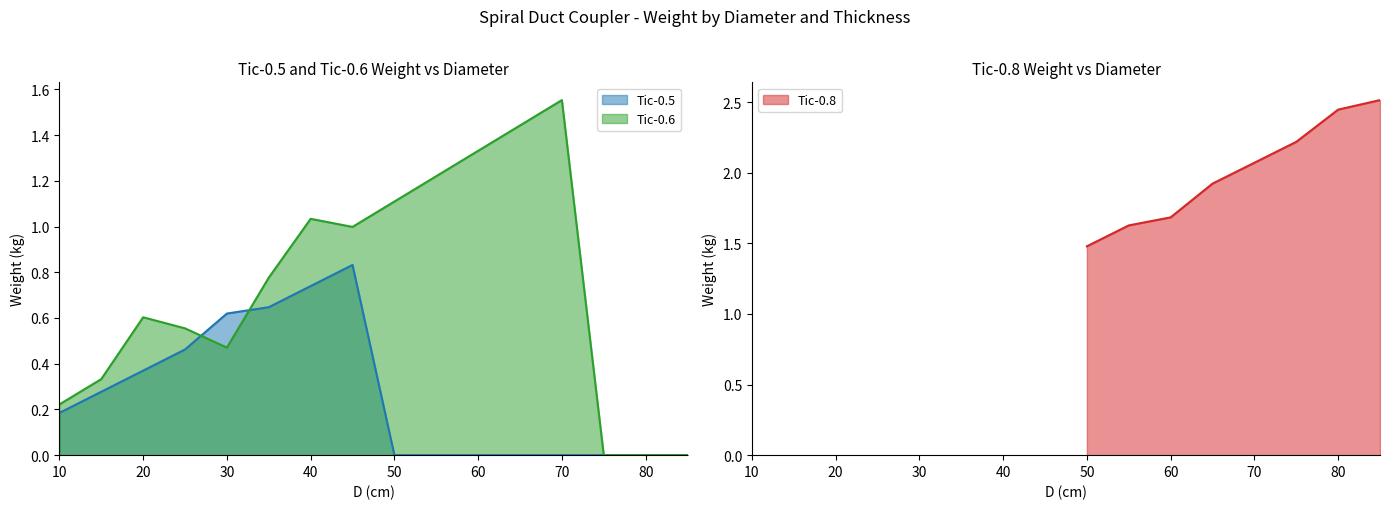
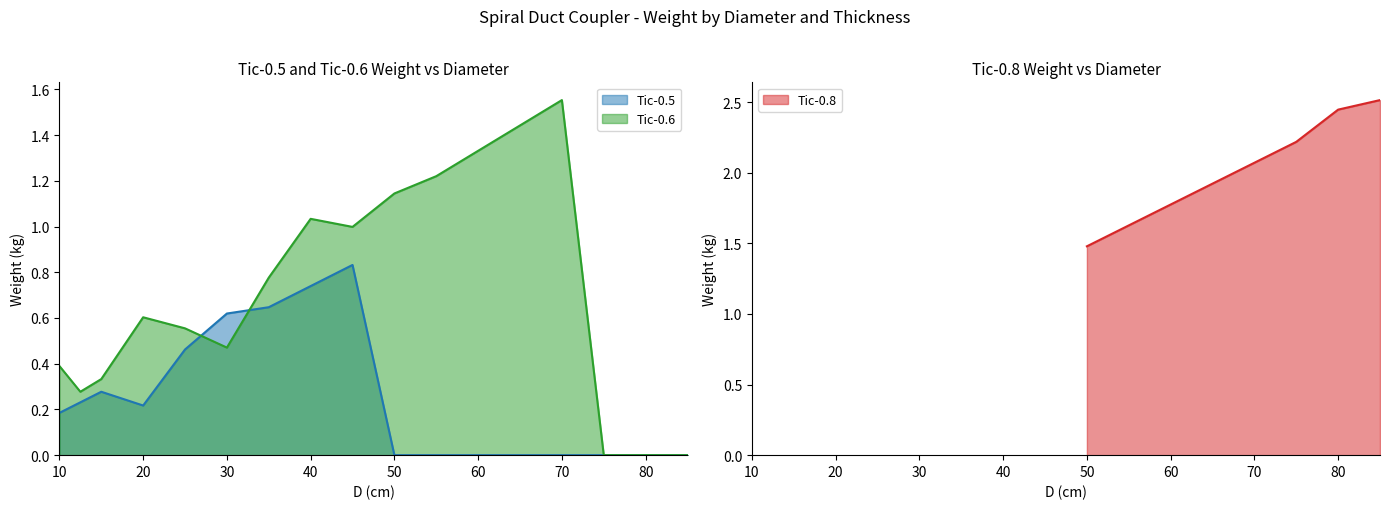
  {
    "Tic-0.5 and Tic-0.6 Weight vs Diameter": {
      "Tic-0.5": {
        "10": 0.18,
-       "20": 0.37,
+       "20": 0.22,
        "30": 0.62,
        "40": 0.74,
        "50": 0.00,
        "60": 0.00,
        "70": 0.00
      },
      "Tic-0.6": {
-       "10": 0.22,
+       "10": 0.39,
        "20": 0.60,
        "30": 0.47,
        "40": 1.03,
-       "50": 1.11,
+       "50": 1.14,
        "60": 1.33,
        "70": 1.55
      }
    },
    "Tic-0.8 Weight vs Diameter": {
      "50": 1.48,
-     "60": 1.68,
+     "60": 1.77,
      "70": 2.07,
      "80": 2.45
    }
  }
